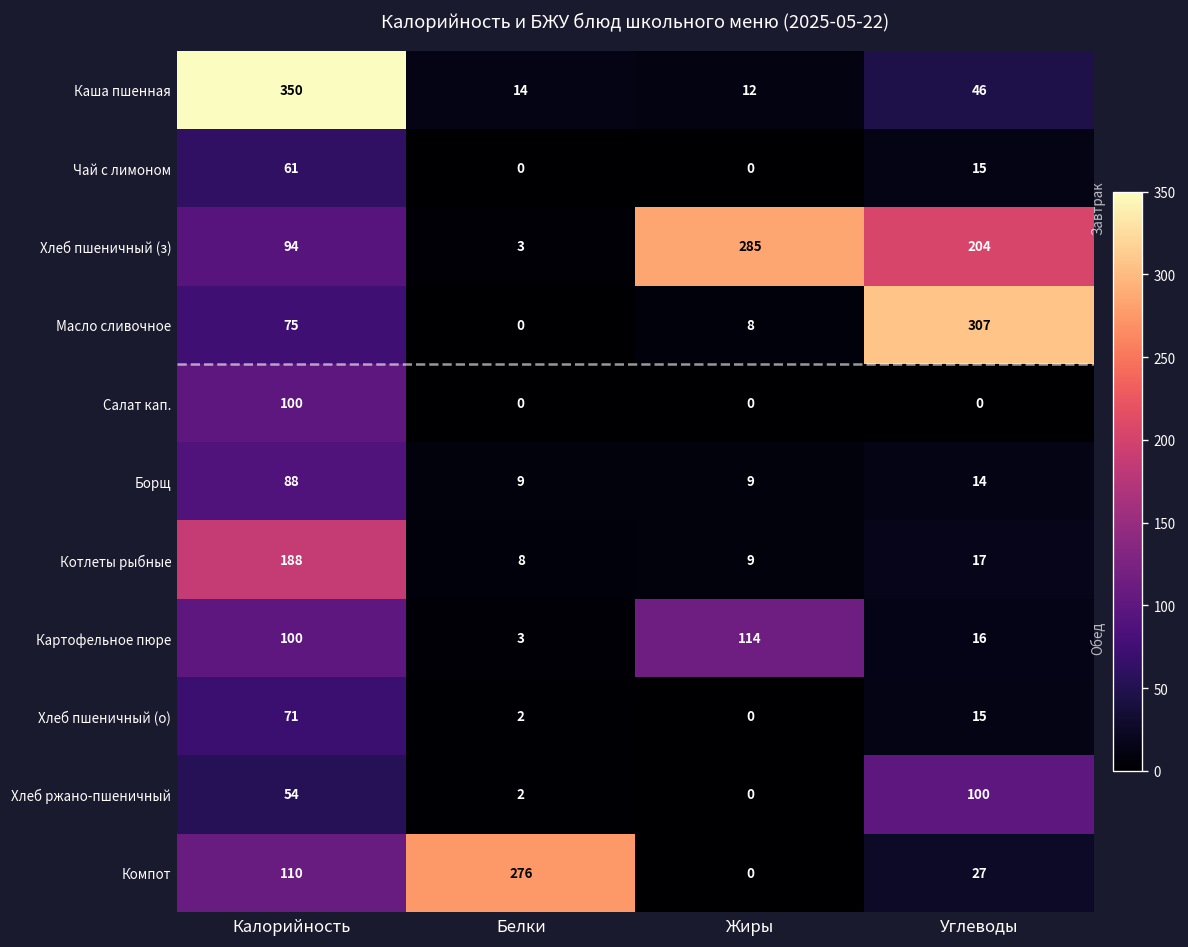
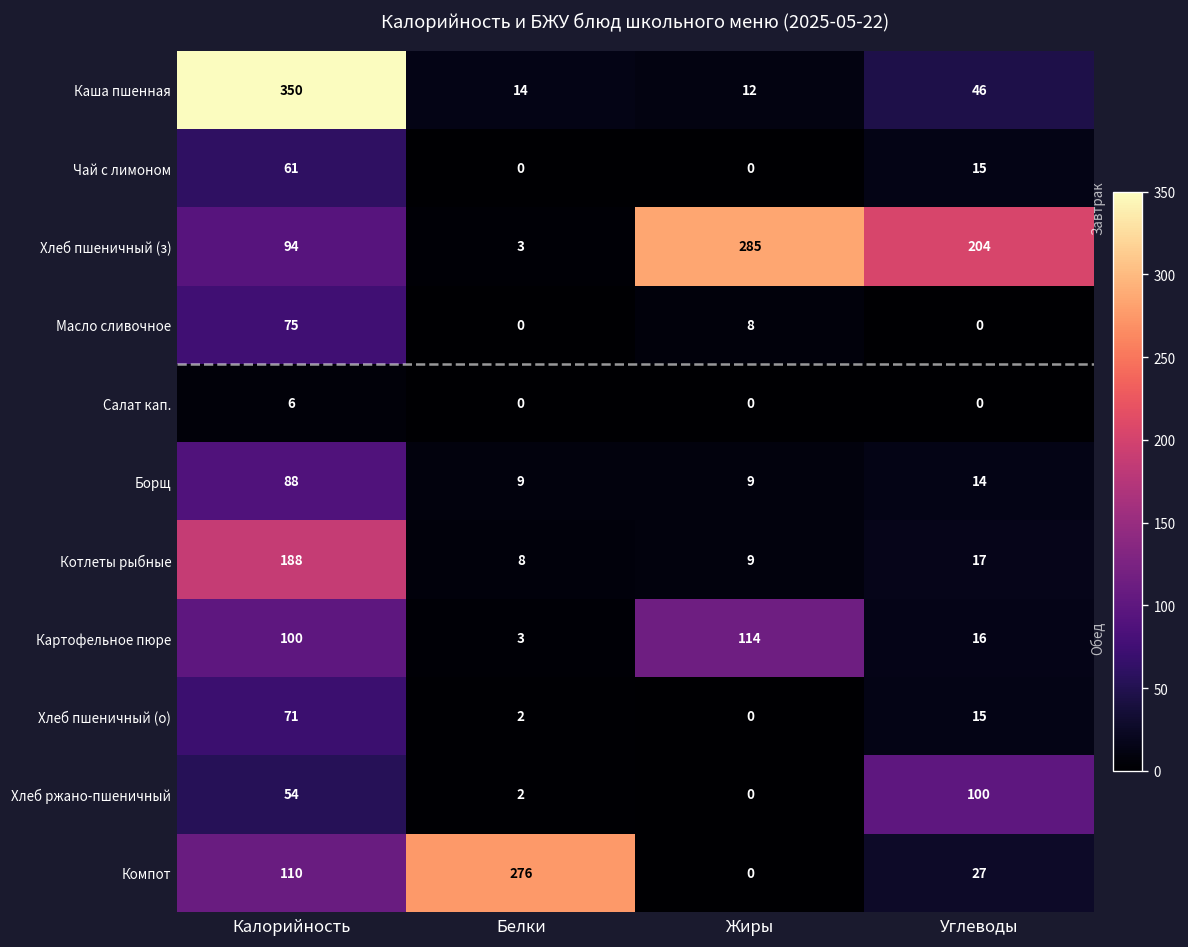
  {
    "Каша пшенная": {
      "Калорийность": 350,
      "Белки": 14,
      "Жиры": 12,
      "Углеводы": 46
    },
    "Чай с лимоном": {
      "Калорийность": 61,
      "Белки": 0,
      "Жиры": 0,
      "Углеводы": 15
    },
    "Хлеб пшеничный (з)": {
      "Калорийность": 94,
      "Белки": 3,
      "Жиры": 285,
      "Углеводы": 204
    },
    "Масло сливочное": {
      "Калорийность": 75,
      "Белки": 0,
      "Жиры": 8,
-     "Углеводы": 307
+     "Углеводы": 0
    },
    "Салат кап.": {
-     "Калорийность": 100,
+     "Калорийность": 6,
      "Белки": 0,
      "Жиры": 0,
      "Углеводы": 0
    },
    "Борщ": {
      "Калорийность": 88,
      "Белки": 9,
      "Жиры": 9,
      "Углеводы": 14
    },
    "Котлеты рыбные": {
      "Калорийность": 188,
      "Белки": 8,
      "Жиры": 9,
      "Углеводы": 17
    },
    "Картофельное пюре": {
      "Калорийность": 100,
      "Белки": 3,
      "Жиры": 114,
      "Углеводы": 16
    },
    "Хлеб пшеничный (о)": {
      "Калорийность": 71,
      "Белки": 2,
      "Жиры": 0,
      "Углеводы": 15
    },
    "Хлеб ржано-пшеничный": {
      "Калорийность": 54,
      "Белки": 2,
      "Жиры": 0,
      "Углеводы": 100
    },
    "Компот": {
      "Калорийность": 110,
      "Белки": 276,
      "Жиры": 0,
      "Углеводы": 27
    }
  }
